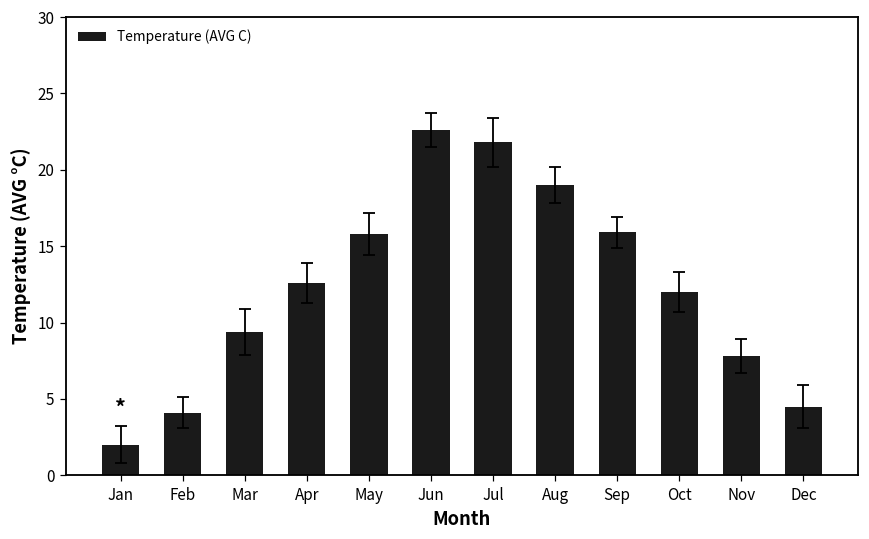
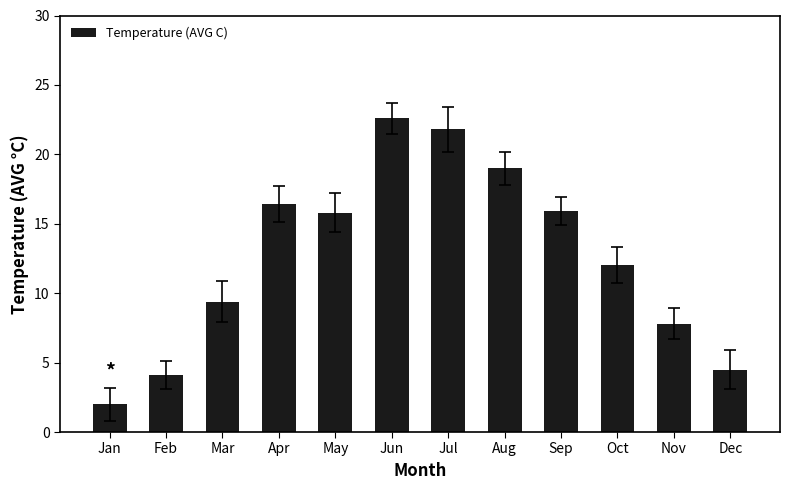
  {
    "Temperature (AVG C)": {
      "Jan": 2.0,
      "Feb": 4.1,
      "Mar": 9.4,
-     "Apr": 12.6,
+     "Apr": 16.4,
      "May": 15.8,
      "Jun": 22.6,
      "Jul": 21.8,
      "Aug": 19.0,
      "Sep": 15.9,
      "Oct": 12.0,
      "Nov": 7.8,
      "Dec": 4.5
    }
  }
